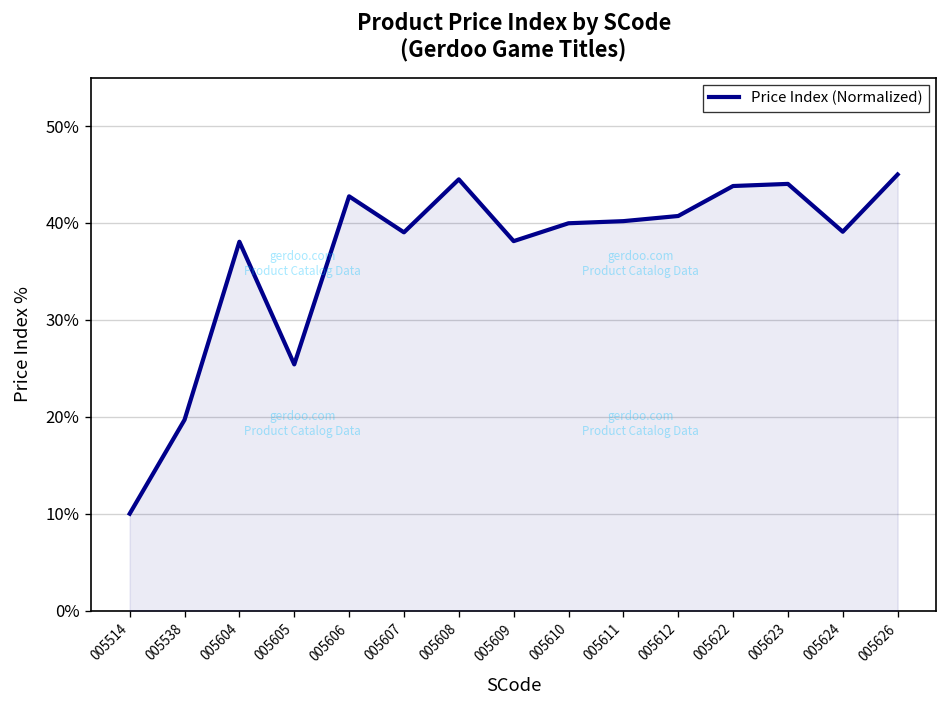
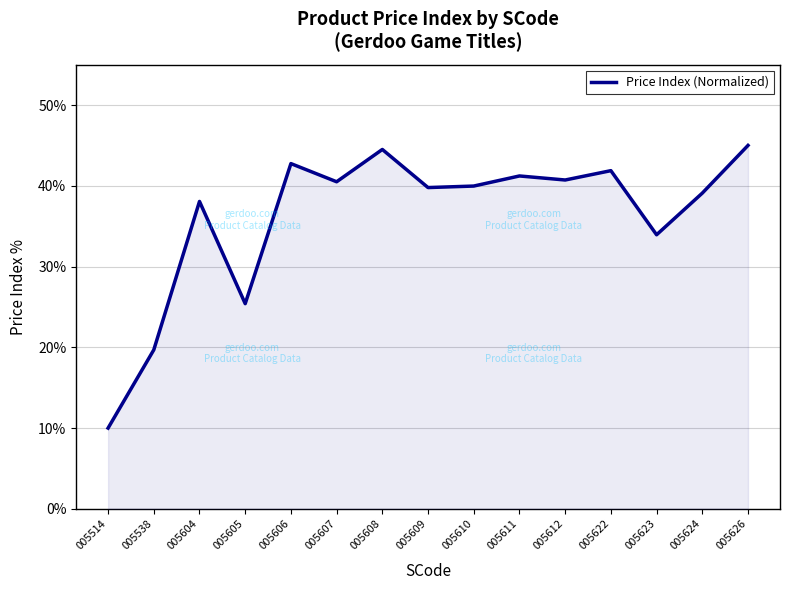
  {
    "005514": "10%",
    "005538": "20%",
    "005604": "38%",
    "005605": "25%",
    "005606": "43%",
-   "005607": "39%",
+   "005607": "41%",
    "005608": "45%",
-   "005609": "38%",
+   "005609": "40%",
    "005610": "40%",
-   "005611": "40%",
+   "005611": "41%",
    "005612": "41%",
-   "005622": "44%",
-   "005623": "44%",
+   "005622": "42%",
+   "005623": "34%",
    "005624": "39%",
    "005626": "45%"
  }
